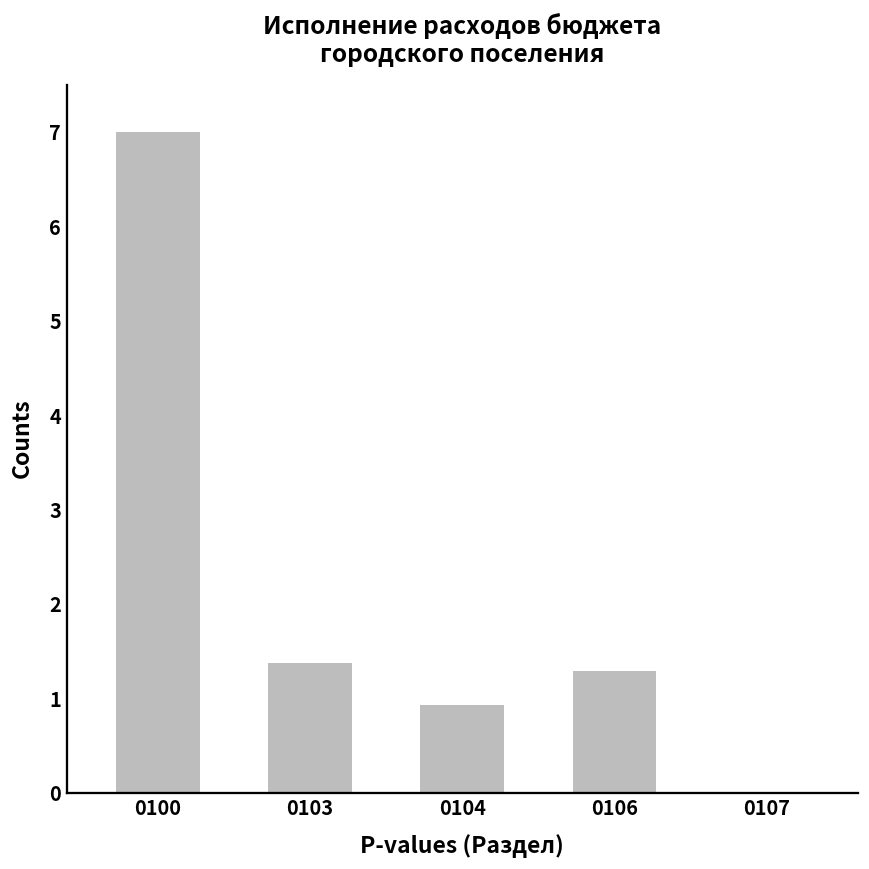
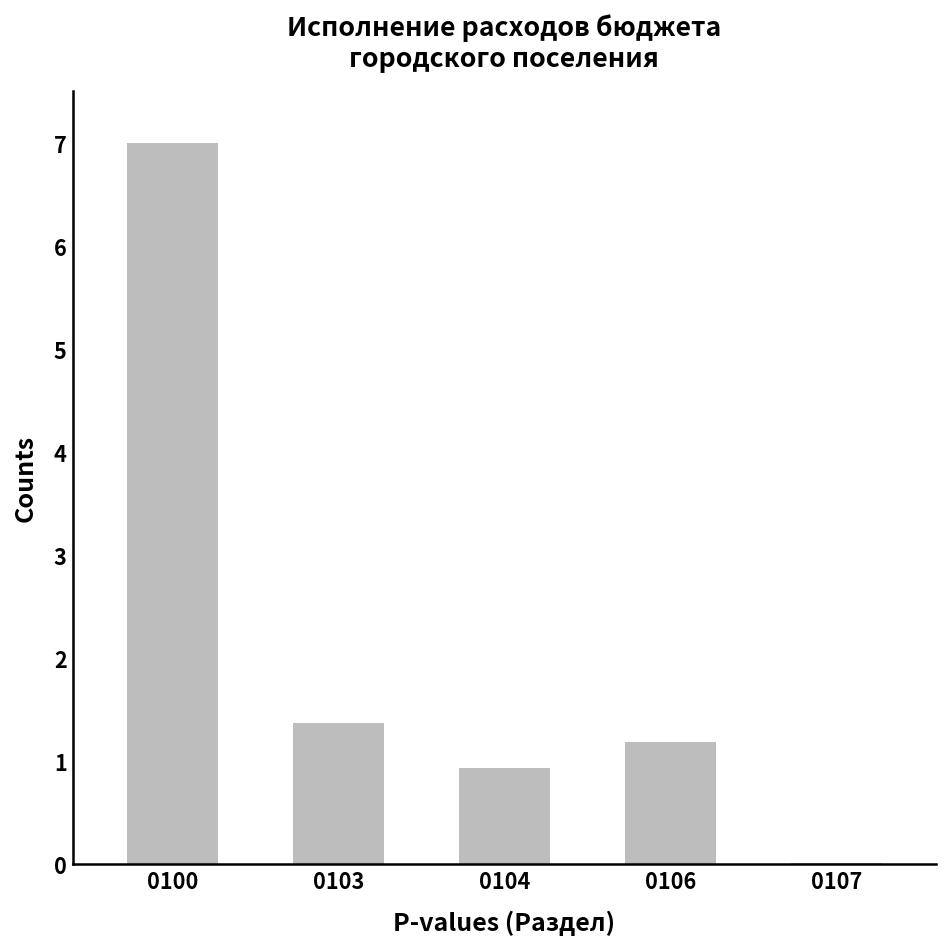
  {
    "0100": 7.0,
    "0103": 1.4,
    "0104": 0.9,
-   "0106": 1.3
+   "0106": 1.2
  }
